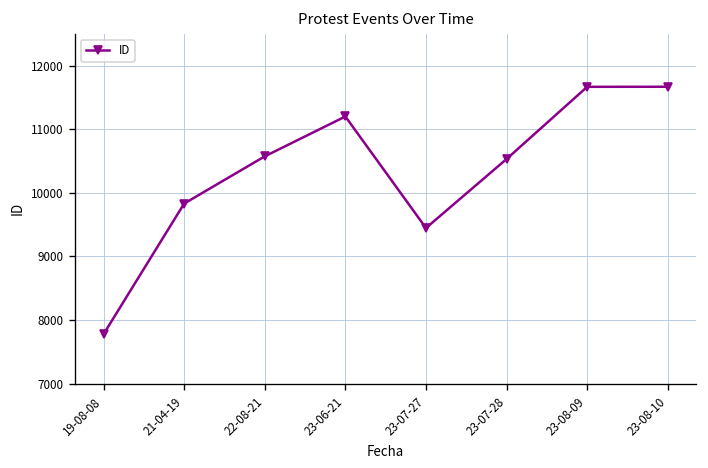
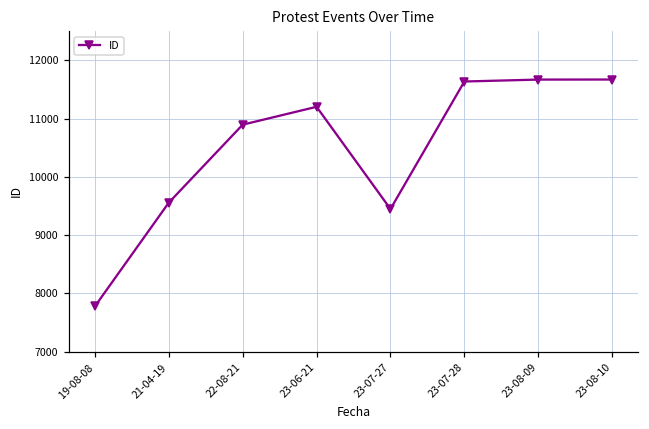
  {
    "19-08-08": 7800,
-   "21-04-19": 9800,
-   "22-08-21": 10600,
+   "21-04-19": 9600,
+   "22-08-21": 10900,
    "23-06-21": 11200,
    "23-07-27": 9400,
-   "23-07-28": 10500,
+   "23-07-28": 11600,
    "23-08-09": 11700,
    "23-08-10": 11700
  }
